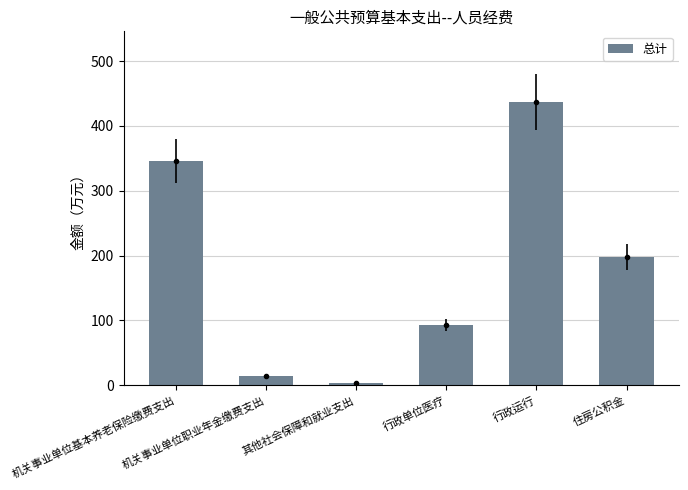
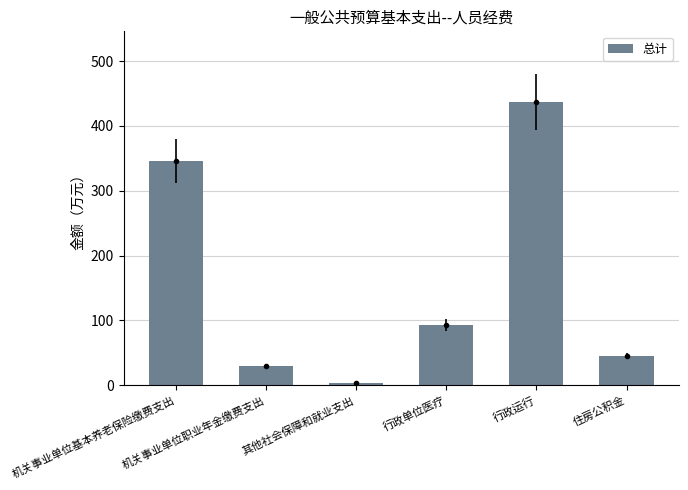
  {
    "总计": {
      "机关事业单位基本养老保险缴费支出": 350,
-     "机关事业单位职业年金缴费支出": 10,
+     "机关事业单位职业年金缴费支出": 30,
      "行政单位医疗": 90,
      "行政运行": 440,
-     "住房公积金": 200
+     "住房公积金": 40
    }
  }
